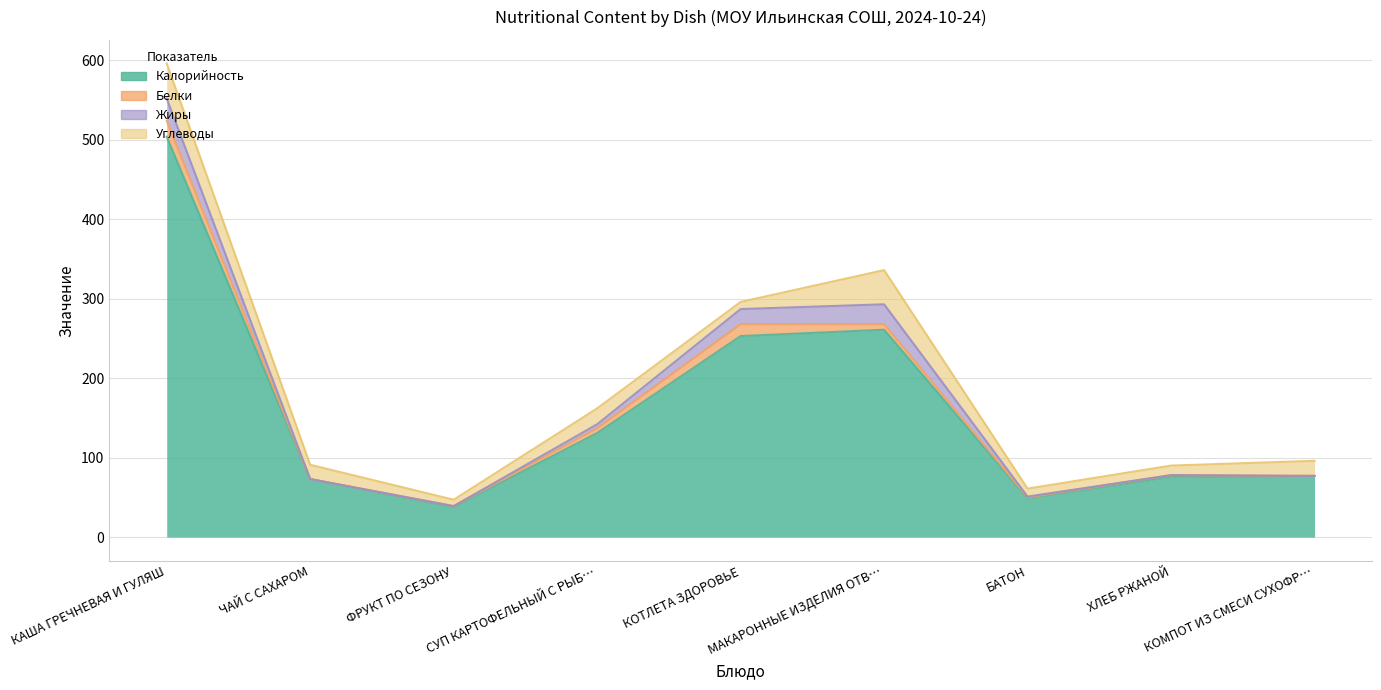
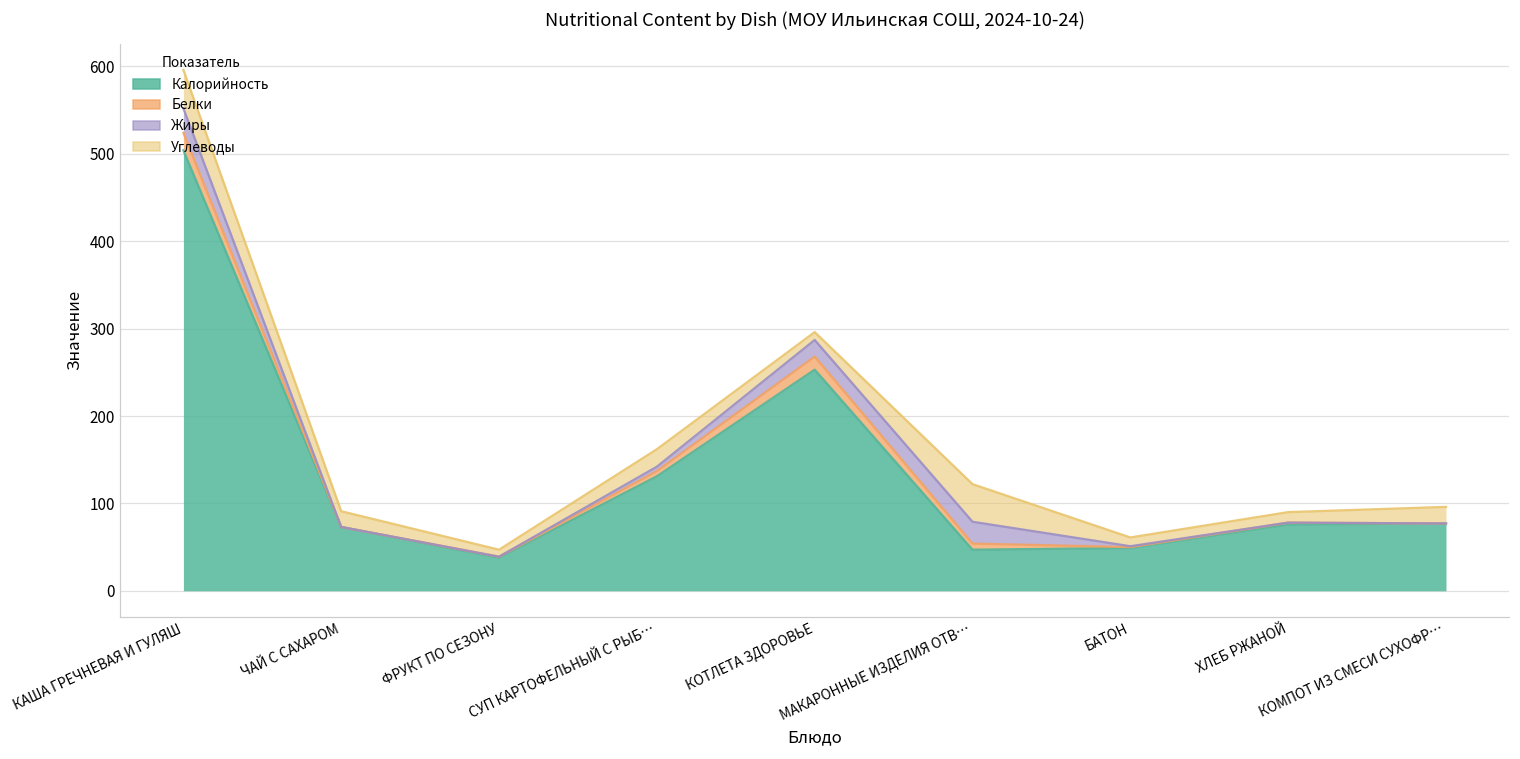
  {
    "Калорийность": {
      "КАША ГРЕЧНЕВАЯ И ГУЛЯШ": 500,
      "СУП КАРТОФЕЛЬНЫЙ С РЫБ…": 130,
      "КОТЛЕТА ЗДОРОВЬЕ": 250,
-     "МАКАРОННЫЕ ИЗДЕЛИЯ ОТВ…": 260
+     "МАКАРОННЫЕ ИЗДЕЛИЯ ОТВ…": 50
    },
    "Жиры": {
      "КАША ГРЕЧНЕВАЯ И ГУЛЯШ": 30,
      "СУП КАРТОФЕЛЬНЫЙ С РЫБ…": 10,
      "КОТЛЕТА ЗДОРОВЬЕ": 20,
      "МАКАРОННЫЕ ИЗДЕЛИЯ ОТВ…": 30
    }
  }
